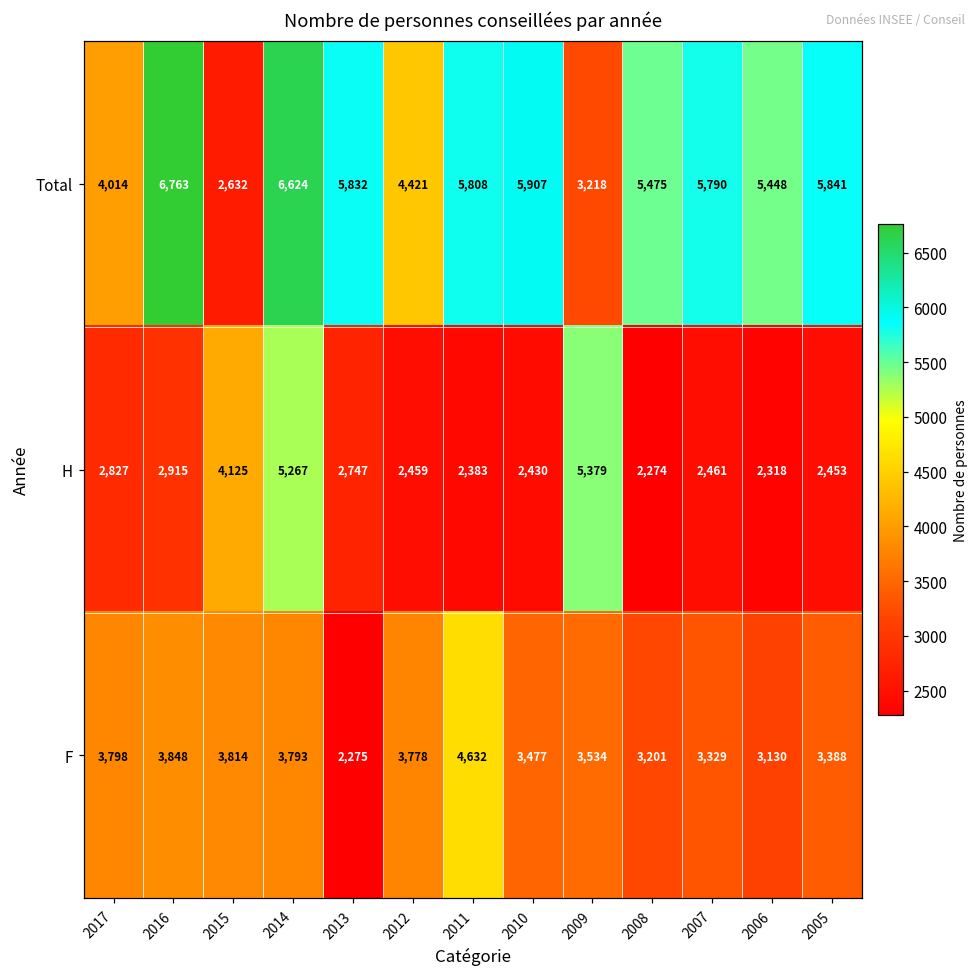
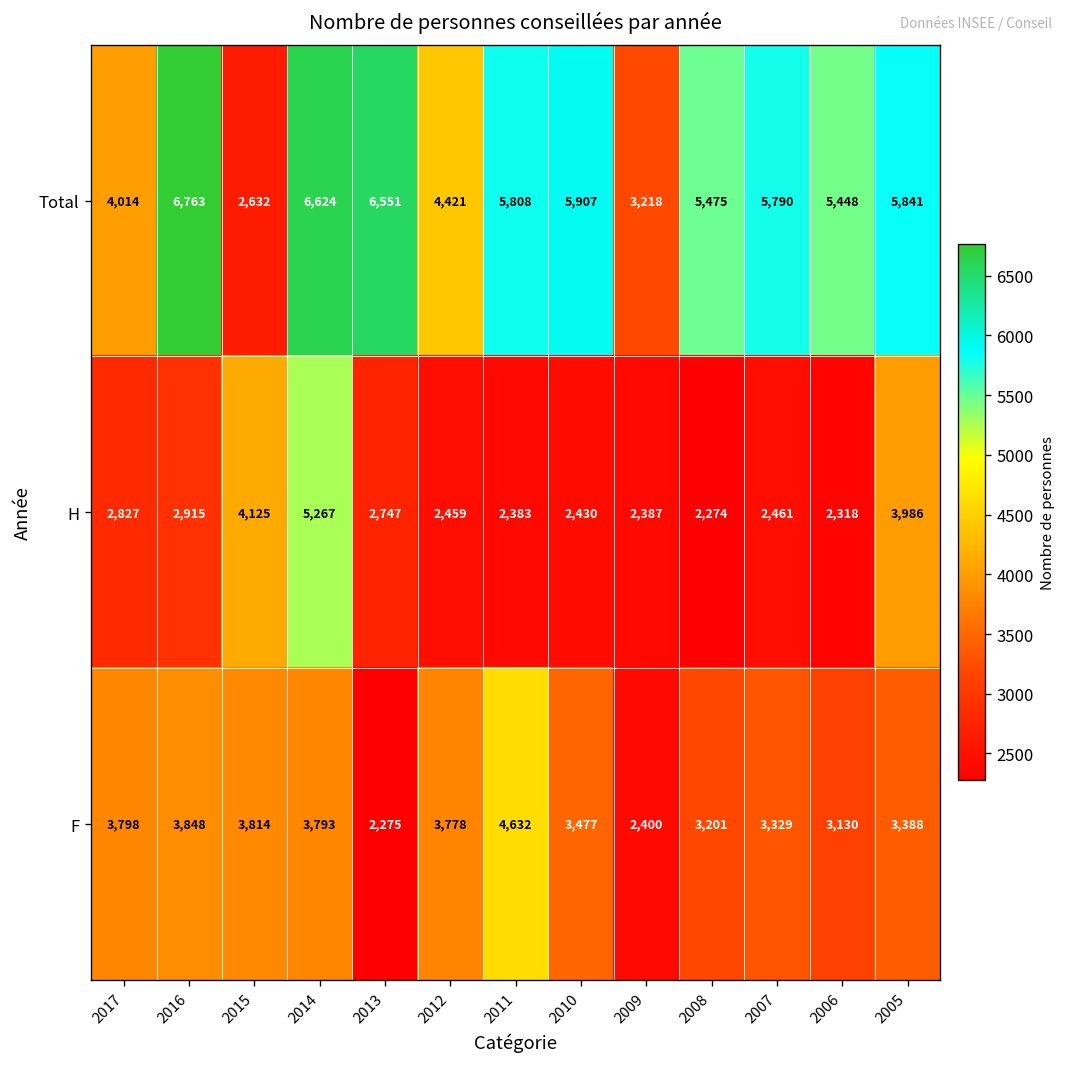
  {
    "Total": {
      "2017": "4,014",
      "2016": "6,763",
      "2015": "2,632",
      "2014": "6,624",
-     "2013": "5,832",
+     "2013": "6,551",
      "2012": "4,421",
      "2011": "5,808",
      "2010": "5,907",
      "2009": "3,218",
      "2008": "5,475",
      "2007": "5,790",
      "2006": "5,448",
      "2005": "5,841"
    },
    "H": {
      "2017": "2,827",
      "2016": "2,915",
      "2015": "4,125",
      "2014": "5,267",
      "2013": "2,747",
      "2012": "2,459",
      "2011": "2,383",
      "2010": "2,430",
-     "2009": "5,379",
+     "2009": "2,387",
      "2008": "2,274",
      "2007": "2,461",
      "2006": "2,318",
-     "2005": "2,453"
+     "2005": "3,986"
    },
    "F": {
      "2017": "3,798",
      "2016": "3,848",
      "2015": "3,814",
      "2014": "3,793",
      "2013": "2,275",
      "2012": "3,778",
      "2011": "4,632",
      "2010": "3,477",
-     "2009": "3,534",
+     "2009": "2,400",
      "2008": "3,201",
      "2007": "3,329",
      "2006": "3,130",
      "2005": "3,388"
    }
  }
